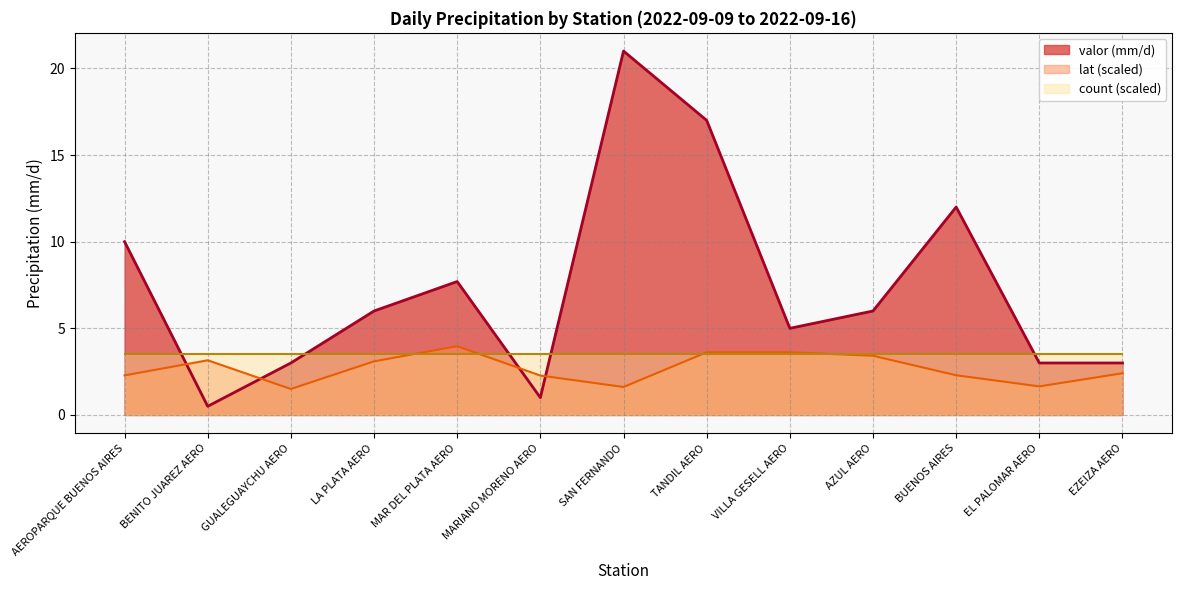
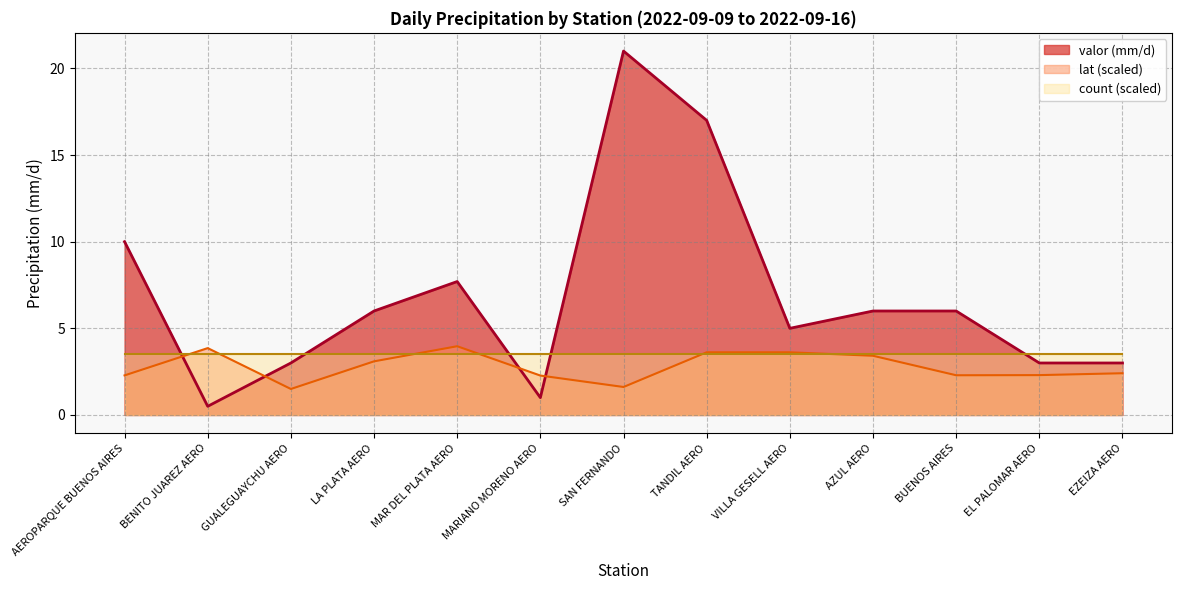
  {
    "valor (mm/d)": {
      "AEROPARQUE BUENOS AIRES": 10,
      "BENITO JUAREZ AERO": 0.5,
      "GUALEGUAYCHU AERO": 3,
      "LA PLATA AERO": 6,
      "MAR DEL PLATA AERO": 7.7,
      "MARIANO MORENO AERO": 1,
      "SAN FERNANDO": 21,
      "TANDIL AERO": 17,
      "VILLA GESELL AERO": 5,
      "AZUL AERO": 6,
-     "BUENOS AIRES": 12,
+     "BUENOS AIRES": 6,
      "EL PALOMAR AERO": 3,
      "EZEIZA AERO": 3
    },
    "lat (scaled)": {
      "AEROPARQUE BUENOS AIRES": 2.3,
-     "BENITO JUAREZ AERO": 3.2,
+     "BENITO JUAREZ AERO": 3.9,
      "GUALEGUAYCHU AERO": 1.5,
      "LA PLATA AERO": 3.1,
      "MAR DEL PLATA AERO": 4.0,
      "MARIANO MORENO AERO": 2.3,
      "SAN FERNANDO": 1.6,
      "BUENOS AIRES": 2.3,
-     "EL PALOMAR AERO": 1.6,
+     "EL PALOMAR AERO": 2.3,
      "EZEIZA AERO": 2.4
    },
    "count (scaled)": {
      "AEROPARQUE BUENOS AIRES": 3.5,
      "BENITO JUAREZ AERO": 3.5,
      "GUALEGUAYCHU AERO": 3.5,
      "LA PLATA AERO": 3.5,
      "MAR DEL PLATA AERO": 3.5,
      "MARIANO MORENO AERO": 3.5,
      "SAN FERNANDO": 3.5,
      "BUENOS AIRES": 3.5,
      "EL PALOMAR AERO": 3.5,
      "EZEIZA AERO": 3.5
    }
  }
